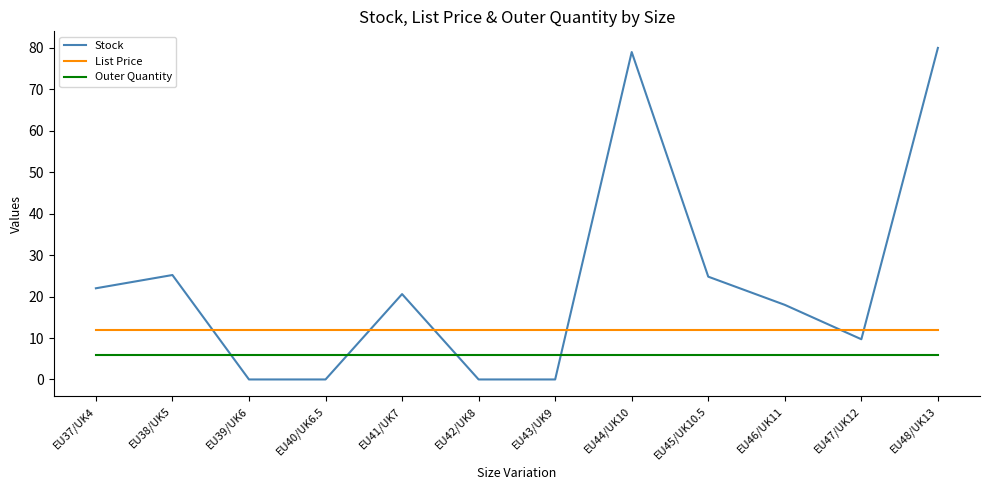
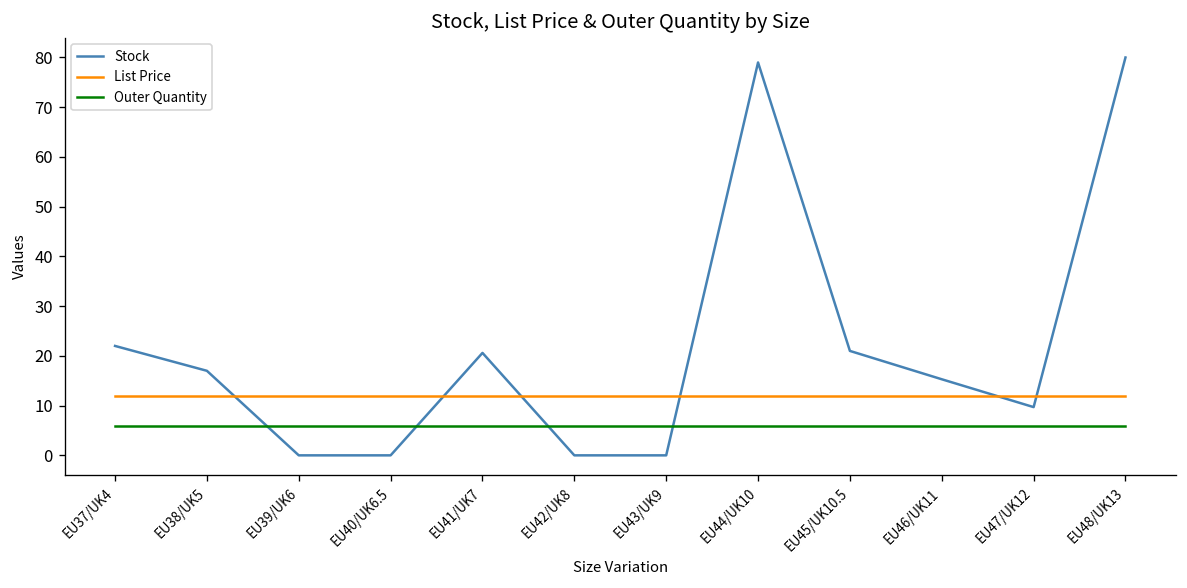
  {
    "Stock": {
      "EU37/UK4": 22,
-     "EU38/UK5": 25,
+     "EU38/UK5": 17,
      "EU39/UK6": 0,
      "EU40/UK6.5": 0,
      "EU41/UK7": 21,
      "EU42/UK8": 0,
      "EU43/UK9": 0,
      "EU44/UK10": 79,
-     "EU45/UK10.5": 25,
-     "EU46/UK11": 18,
+     "EU45/UK10.5": 21,
+     "EU46/UK11": 15,
      "EU47/UK12": 10,
      "EU48/UK13": 80
    },
    "List Price": {
      "EU37/UK4": 12,
      "EU38/UK5": 12,
      "EU39/UK6": 12,
      "EU40/UK6.5": 12,
      "EU41/UK7": 12,
      "EU42/UK8": 12,
      "EU43/UK9": 12,
      "EU44/UK10": 12,
      "EU45/UK10.5": 12,
      "EU46/UK11": 12,
      "EU47/UK12": 12,
      "EU48/UK13": 12
    },
    "Outer Quantity": {
      "EU37/UK4": 6,
      "EU38/UK5": 6,
      "EU39/UK6": 6,
      "EU40/UK6.5": 6,
      "EU41/UK7": 6,
      "EU42/UK8": 6,
      "EU43/UK9": 6,
      "EU44/UK10": 6,
      "EU45/UK10.5": 6,
      "EU46/UK11": 6,
      "EU47/UK12": 6,
      "EU48/UK13": 6
    }
  }
